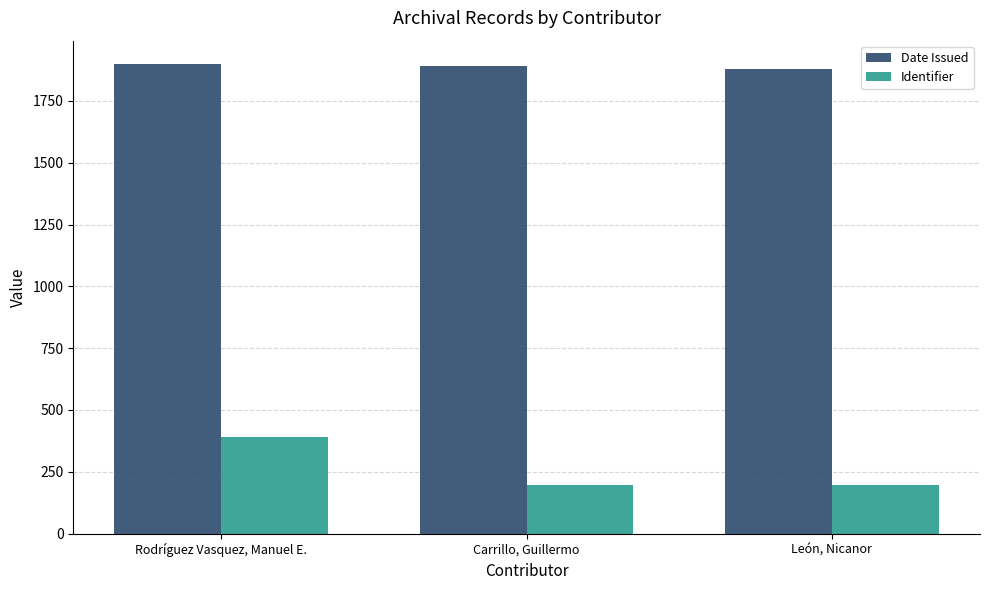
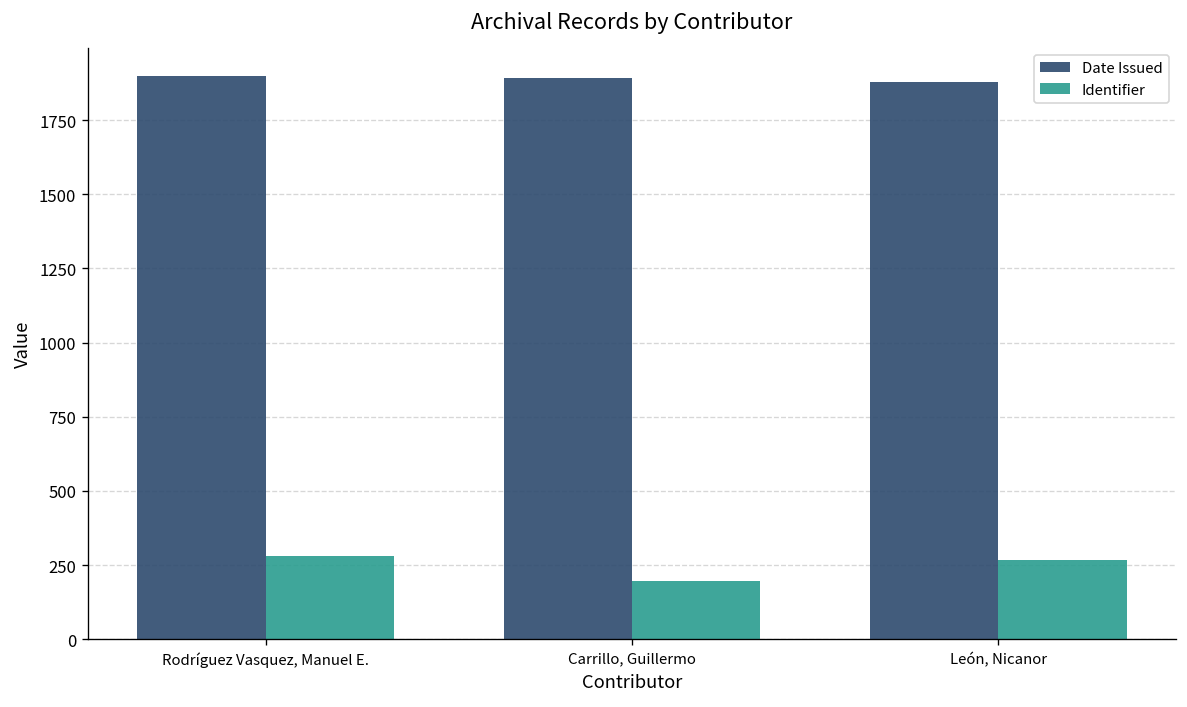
  {
    "Date Issued": {
      "Rodríguez Vasquez, Manuel E.": 1900,
      "Carrillo, Guillermo": 1890,
      "León, Nicanor": 1880
    },
    "Identifier": {
-     "Rodríguez Vasquez, Manuel E.": 390,
+     "Rodríguez Vasquez, Manuel E.": 280,
      "Carrillo, Guillermo": 200,
-     "León, Nicanor": 200
+     "León, Nicanor": 270
    }
  }
